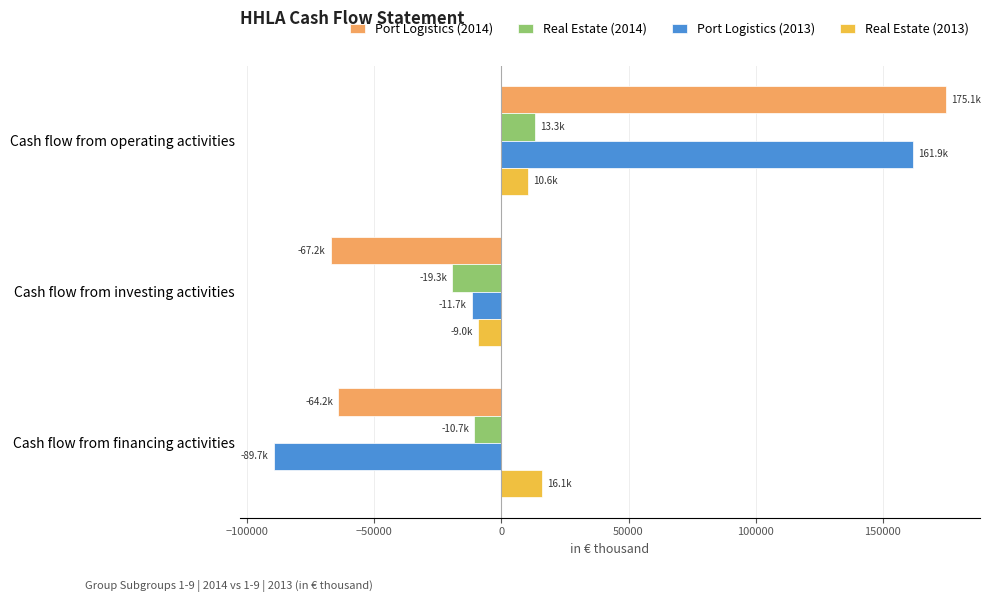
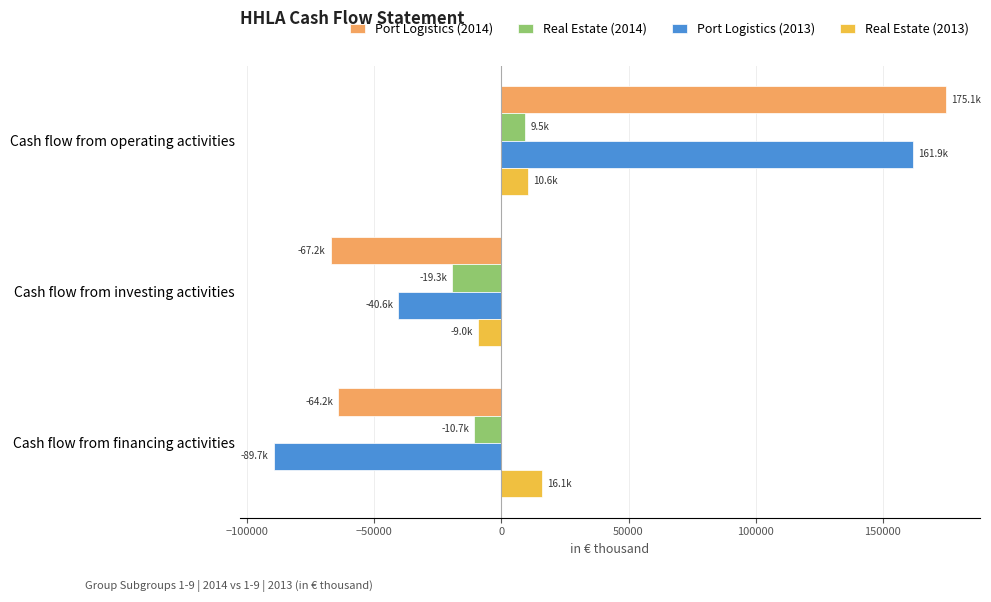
  {
    "Real Estate (2014)": {
-     "Cash flow from operating activities": "13.3k",
+     "Cash flow from operating activities": "9.5k",
      "Cash flow from investing activities": "-19.3k",
      "Cash flow from financing activities": "-10.7k"
    },
    "Port Logistics (2013)": {
      "Cash flow from operating activities": "161.9k",
-     "Cash flow from investing activities": "-11.7k",
+     "Cash flow from investing activities": "-40.6k",
      "Cash flow from financing activities": "-89.7k"
    }
  }
